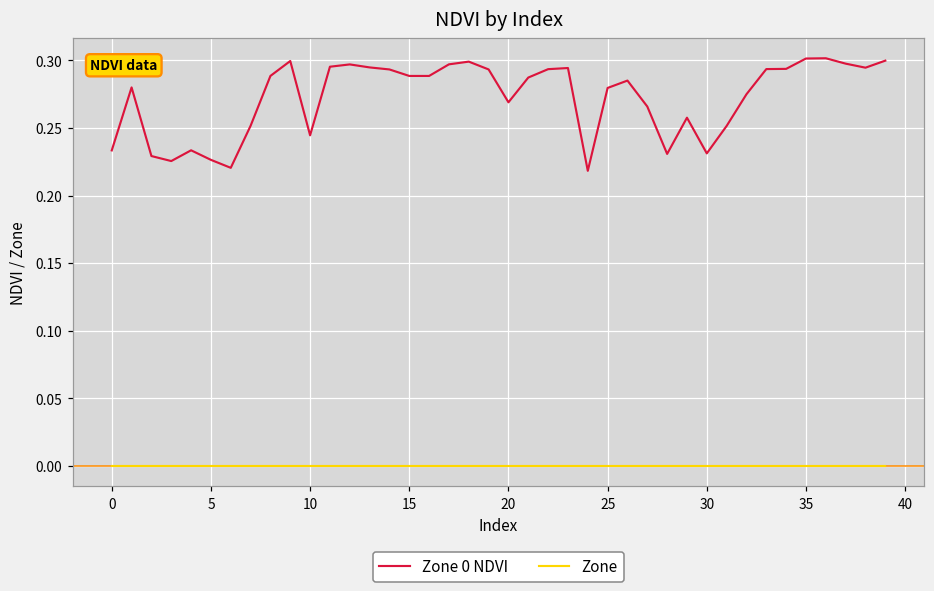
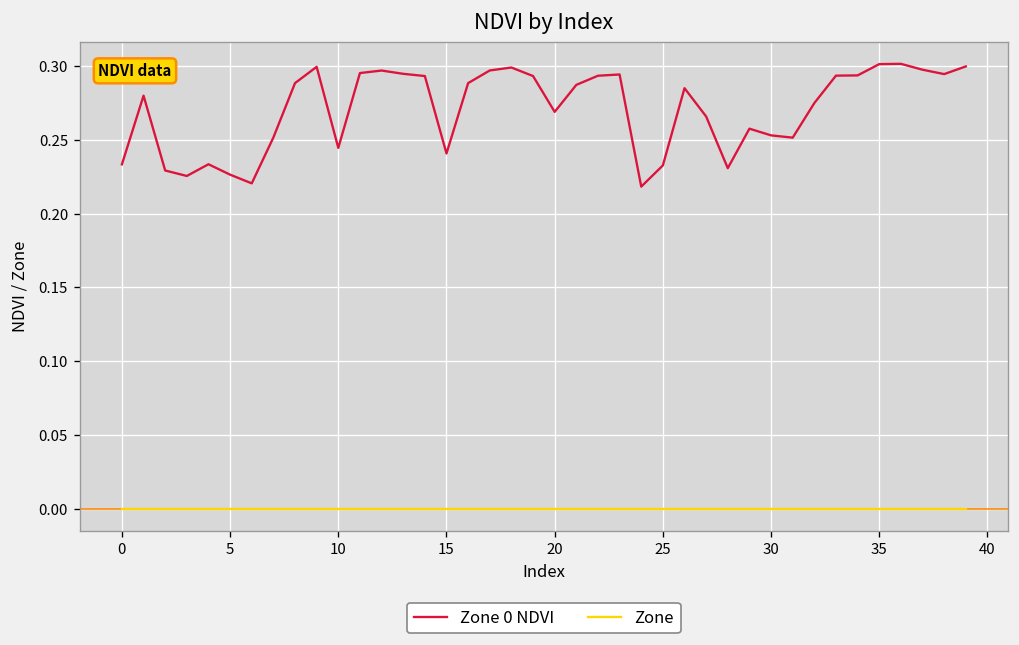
  {
    "Zone 0 NDVI": {
      "0": 0.233,
      "5": 0.226,
      "10": 0.245,
-     "15": 0.288,
+     "15": 0.241,
      "20": 0.269,
-     "25": 0.280,
-     "30": 0.231,
+     "25": 0.233,
+     "30": 0.253,
      "35": 0.301
    },
    "Zone": {
      "0": 0.000,
      "5": 0.000,
      "10": 0.000,
      "15": 0.000,
      "20": 0.000,
      "25": 0.000,
      "30": 0.000,
      "35": 0.000
    }
  }
